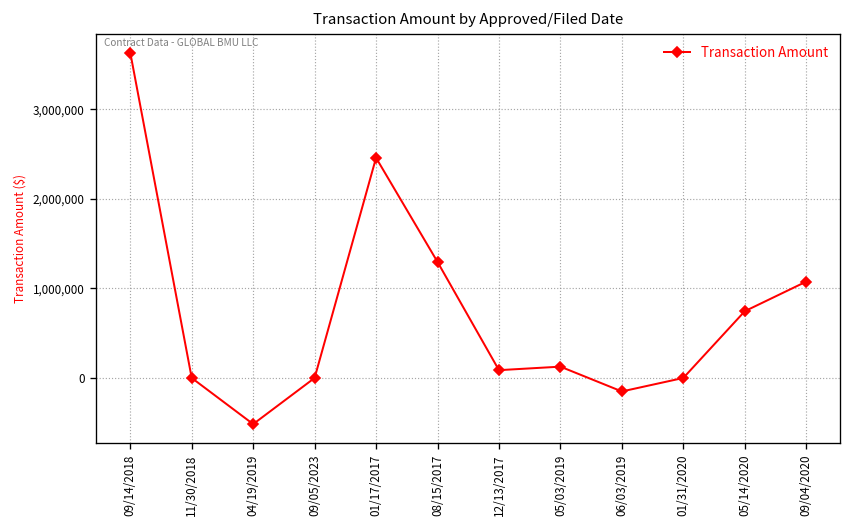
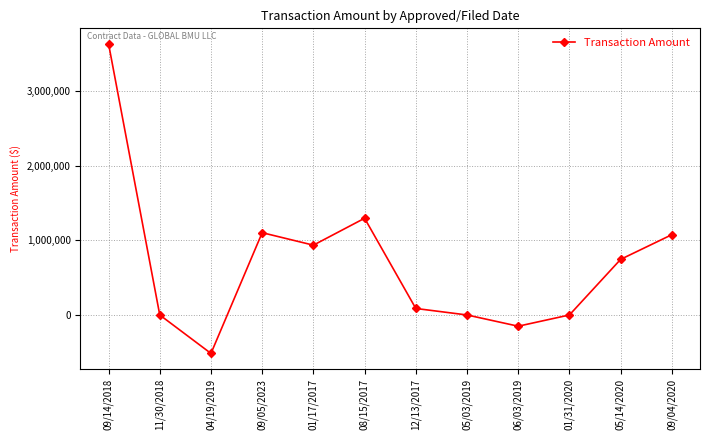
  {
    "09/14/2018": "3,600,000",
    "11/30/2018": "0",
    "04/19/2019": "-500,000",
-   "09/05/2023": "0",
-   "01/17/2017": "2,500,000",
+   "09/05/2023": "1,100,000",
+   "01/17/2017": "900,000",
    "08/15/2017": "1,300,000",
    "12/13/2017": "100,000",
-   "05/03/2019": "100,000",
+   "05/03/2019": "0",
    "06/03/2019": "-200,000",
    "01/31/2020": "0",
    "05/14/2020": "700,000",
    "09/04/2020": "1,100,000"
  }
